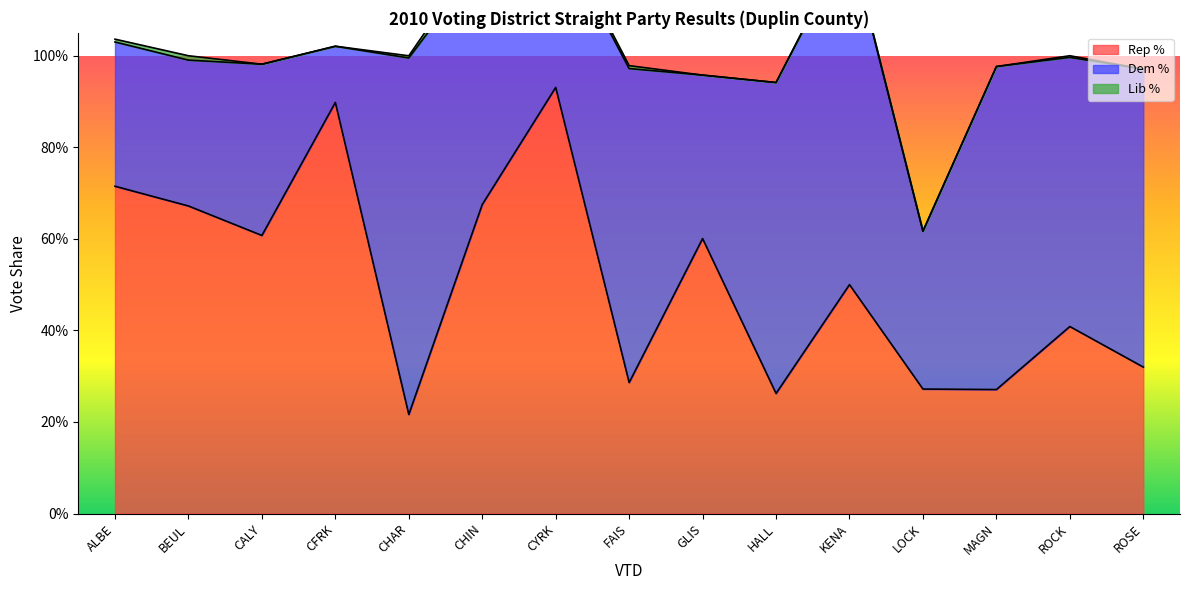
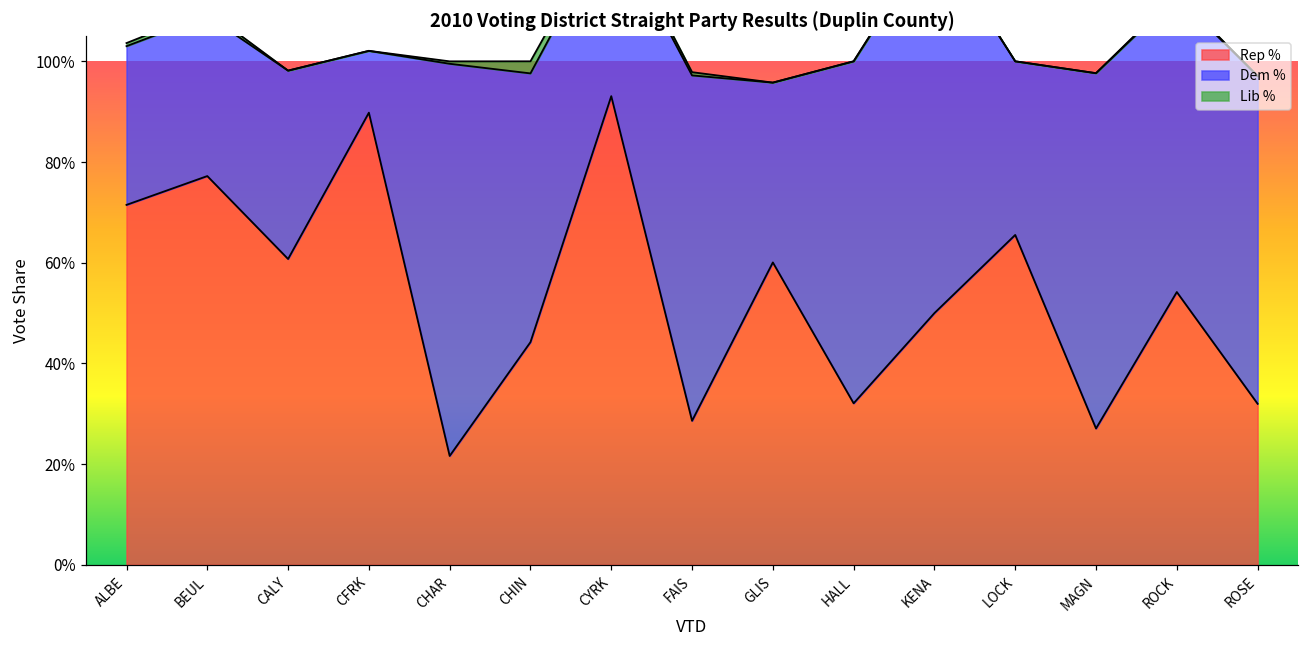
  {
    "Rep %": {
      "ALBE": "71%",
-     "BEUL": "67%",
+     "BEUL": "77%",
      "CALY": "61%",
      "CFRK": "90%",
      "CHAR": "22%",
-     "CHIN": "68%",
+     "CHIN": "44%",
      "CYRK": "93%",
      "FAIS": "29%",
      "GLIS": "60%",
-     "HALL": "26%",
+     "HALL": "32%",
      "KENA": "50%",
-     "LOCK": "27%",
+     "LOCK": "66%",
      "MAGN": "27%",
-     "ROCK": "41%",
+     "ROCK": "54%",
      "ROSE": "32%"
    },
    "Dem %": {
      "ALBE": "32%",
      "FAIS": "69%"
    },
    "Lib %": {
      "ALBE": "1%",
      "FAIS": "1%"
    }
  }
